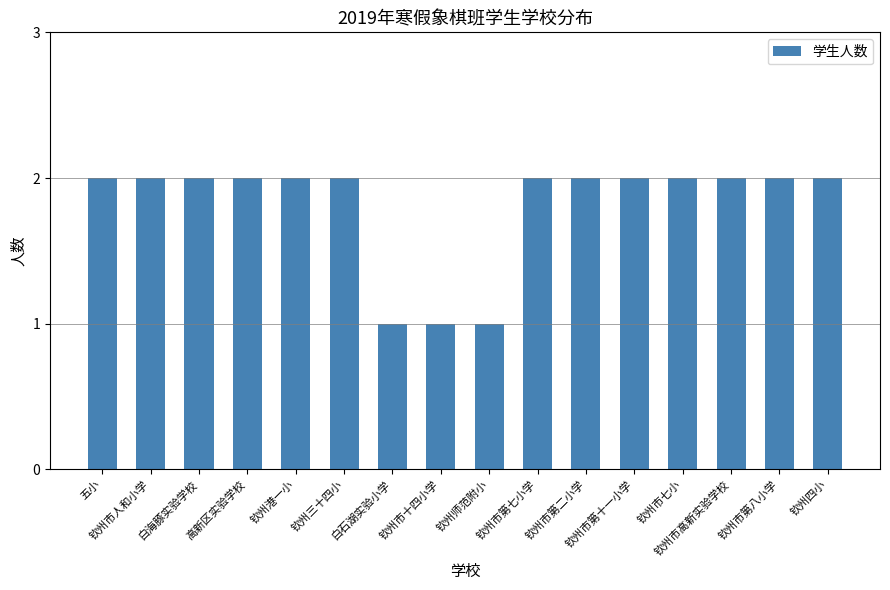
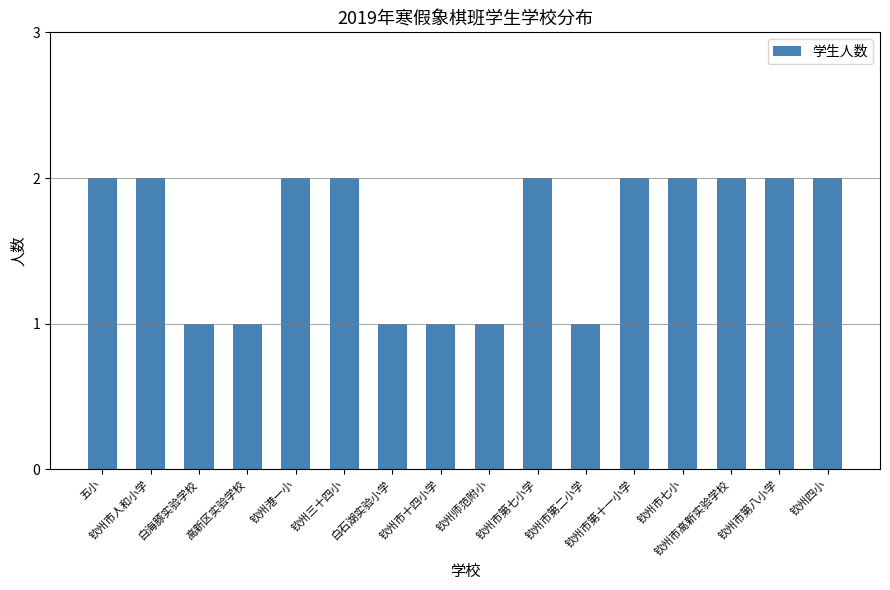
  {
    "五小": 2,
    "钦州市人和小学": 2,
-   "白海豚实验学校": 2,
-   "高新区实验学校": 2,
+   "白海豚实验学校": 1,
+   "高新区实验学校": 1,
    "钦州港一小": 2,
    "钦州三十四小": 2,
    "白石湖实验小学": 1,
    "钦州市十四小学": 1,
    "钦州师范附小": 1,
    "钦州市第七小学": 2,
-   "钦州市第二小学": 2,
+   "钦州市第二小学": 1,
    "钦州市第十一小学": 2,
    "钦州市七小": 2,
    "钦州市高新实验学校": 2,
    "钦州市第八小学": 2,
    "钦州四小": 2
  }
